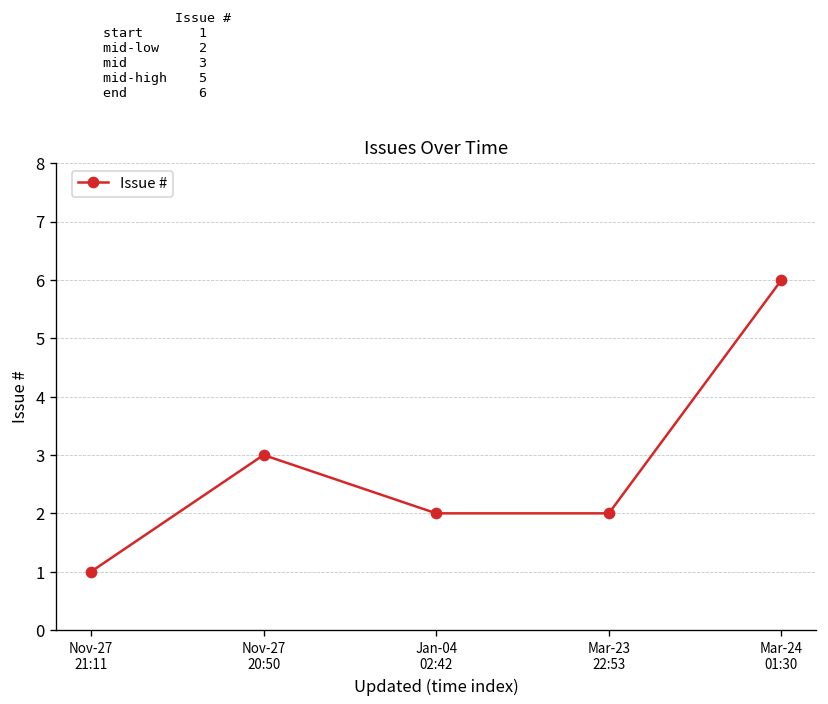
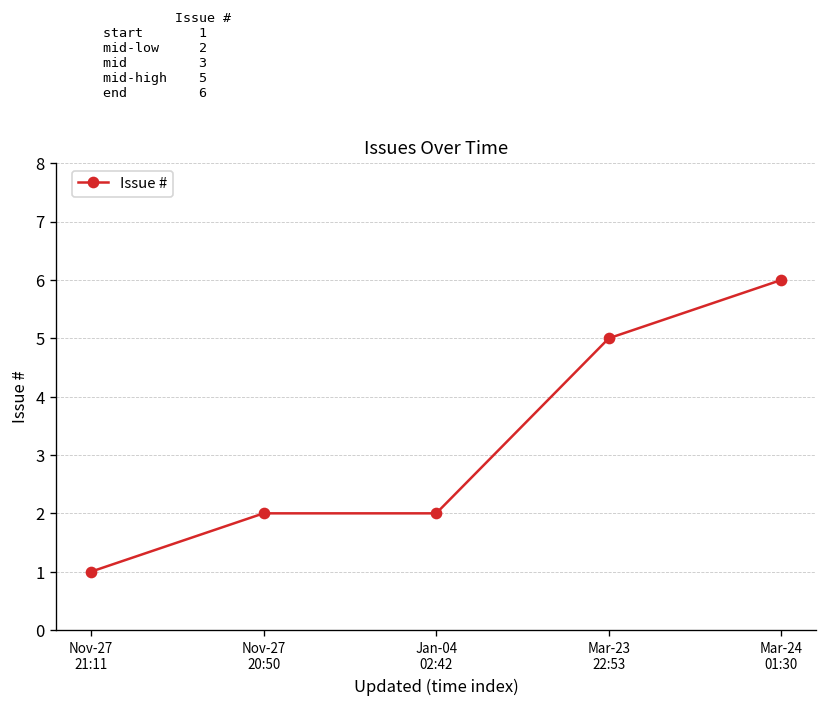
  {
    "Nov-27 21:11": 1,
-   "Nov-27 20:50": 3,
+   "Nov-27 20:50": 2,
    "Jan-04 02:42": 2,
-   "Mar-23 22:53": 2,
+   "Mar-23 22:53": 5,
    "Mar-24 01:30": 6
  }
